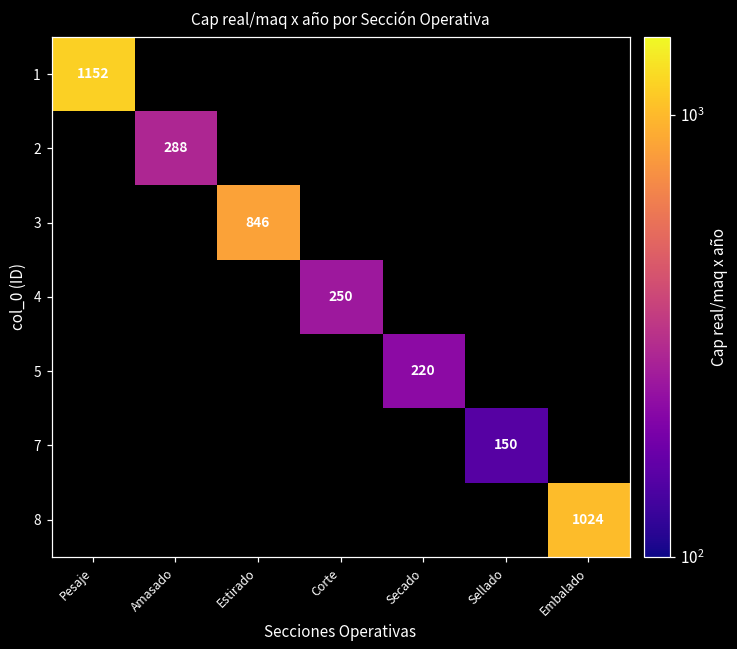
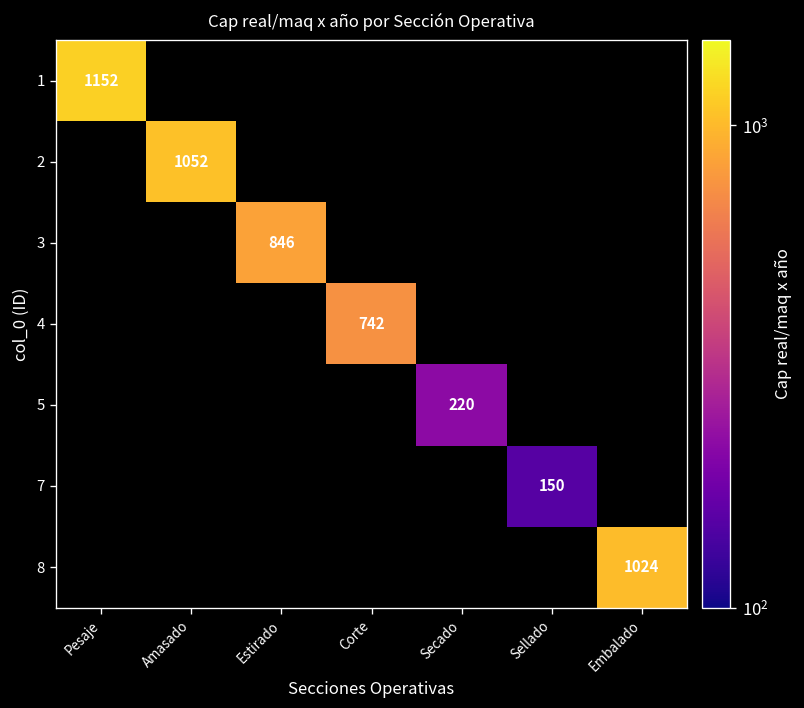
  {
    "1": {
      "Pesaje": 1152
    },
    "2": {
-     "Amasado": 288
+     "Amasado": 1052
    },
    "3": {
      "Estirado": 846
    },
    "4": {
-     "Corte": 250
+     "Corte": 742
    },
    "5": {
      "Secado": 220
    },
    "7": {
      "Sellado": 150
    },
    "8": {
      "Embalado": 1024
    }
  }
